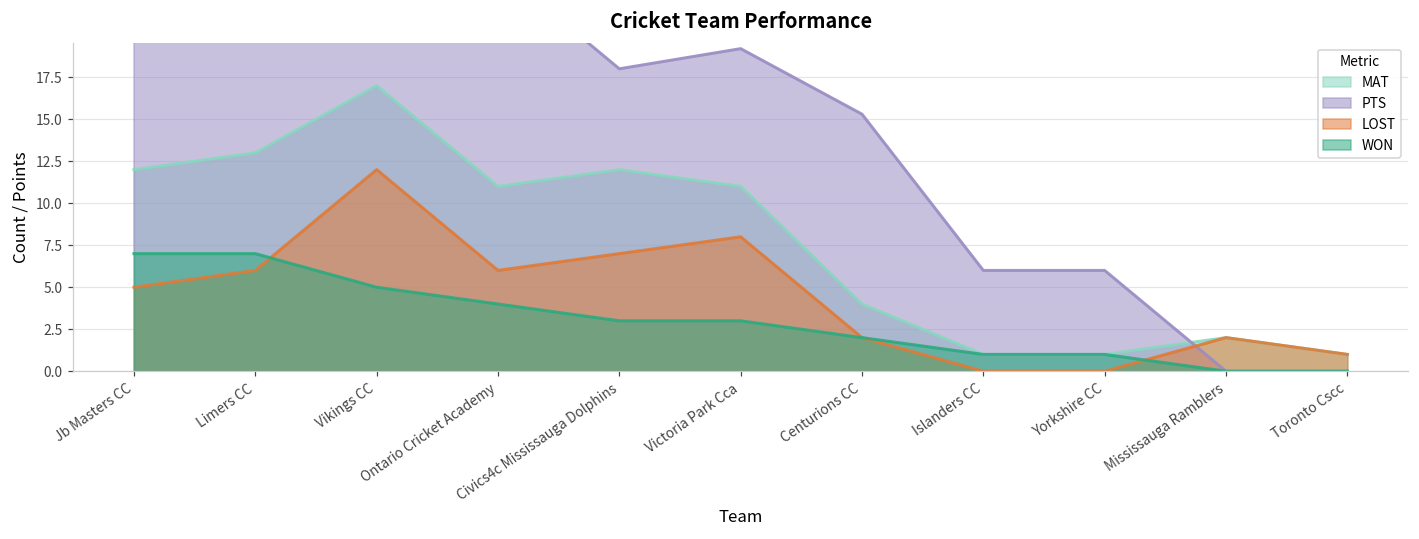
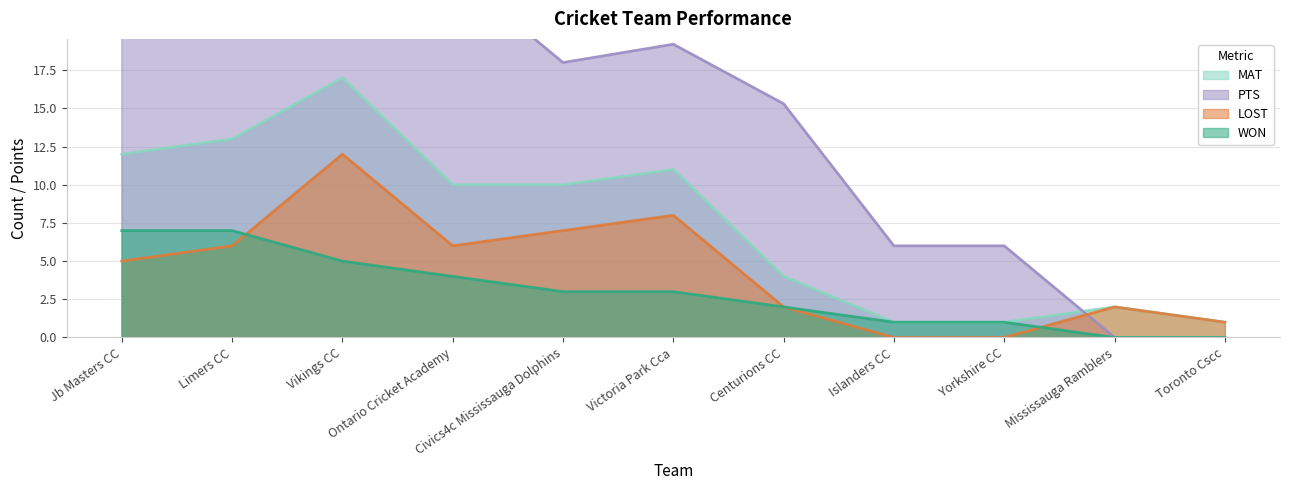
  {
    "MAT": {
      "Jb Masters CC": 12,
      "Limers CC": 13,
      "Vikings CC": 17,
-     "Ontario Cricket Academy": 11,
-     "Civics4c Mississauga Dolphins": 12,
+     "Ontario Cricket Academy": 10,
+     "Civics4c Mississauga Dolphins": 10,
      "Victoria Park Cca": 11,
      "Centurions CC": 4
    },
    "PTS": {
      "Civics4c Mississauga Dolphins": 18,
      "Victoria Park Cca": 19.2,
      "Centurions CC": 15.3,
      "Islanders CC": 6,
      "Yorkshire CC": 6
    },
    "LOST": {
      "Jb Masters CC": 5,
      "Limers CC": 6,
      "Vikings CC": 12,
      "Ontario Cricket Academy": 6,
      "Civics4c Mississauga Dolphins": 7,
      "Victoria Park Cca": 8,
      "Islanders CC": 0,
      "Yorkshire CC": 0
    },
    "WON": {
      "Jb Masters CC": 7,
      "Limers CC": 7,
      "Vikings CC": 5,
      "Ontario Cricket Academy": 4,
      "Civics4c Mississauga Dolphins": 3,
      "Victoria Park Cca": 3
    }
  }
